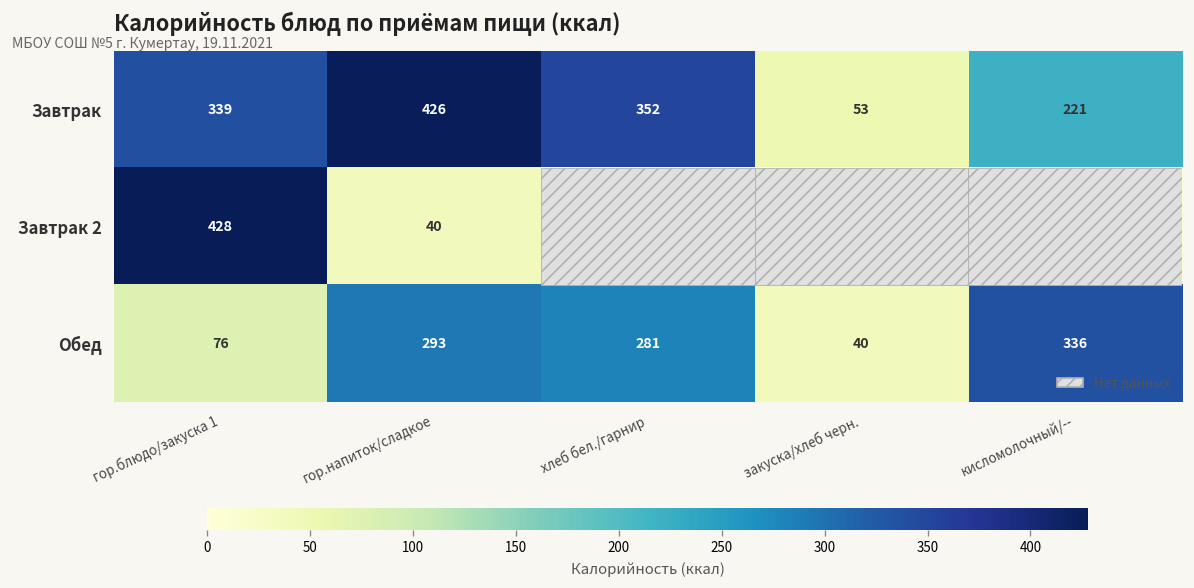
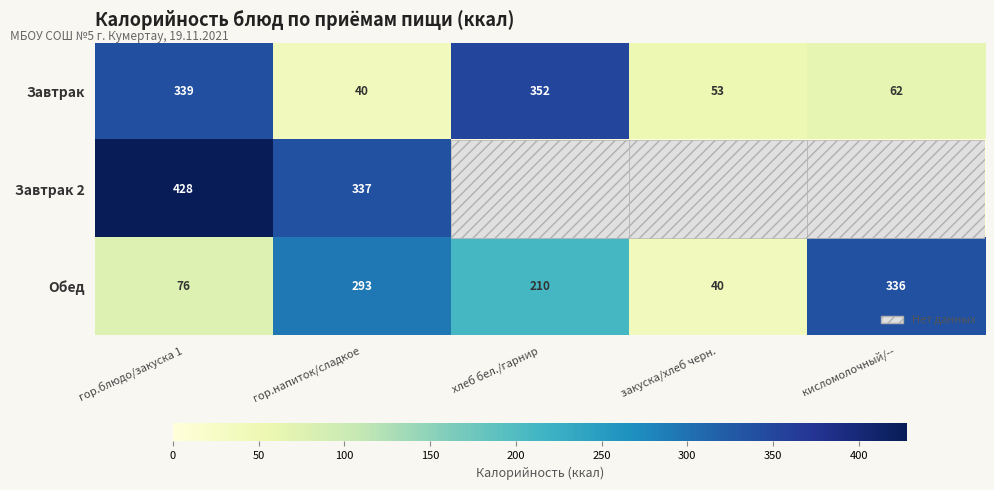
  {
    "Завтрак": {
      "гор.блюдо/закуска 1": 339,
-     "гор.напиток/сладкое": 426,
+     "гор.напиток/сладкое": 40,
      "хлеб бел./гарнир": 352,
      "закуска/хлеб черн.": 53,
-     "кисломолочный/--": 221
+     "кисломолочный/--": 62
    },
    "Завтрак 2": {
      "гор.блюдо/закуска 1": 428,
-     "гор.напиток/сладкое": 40
+     "гор.напиток/сладкое": 337
    },
    "Обед": {
      "гор.блюдо/закуска 1": 76,
      "гор.напиток/сладкое": 293,
-     "хлеб бел./гарнир": 281,
+     "хлеб бел./гарнир": 210,
      "закуска/хлеб черн.": 40,
      "кисломолочный/--": 336
    }
  }
